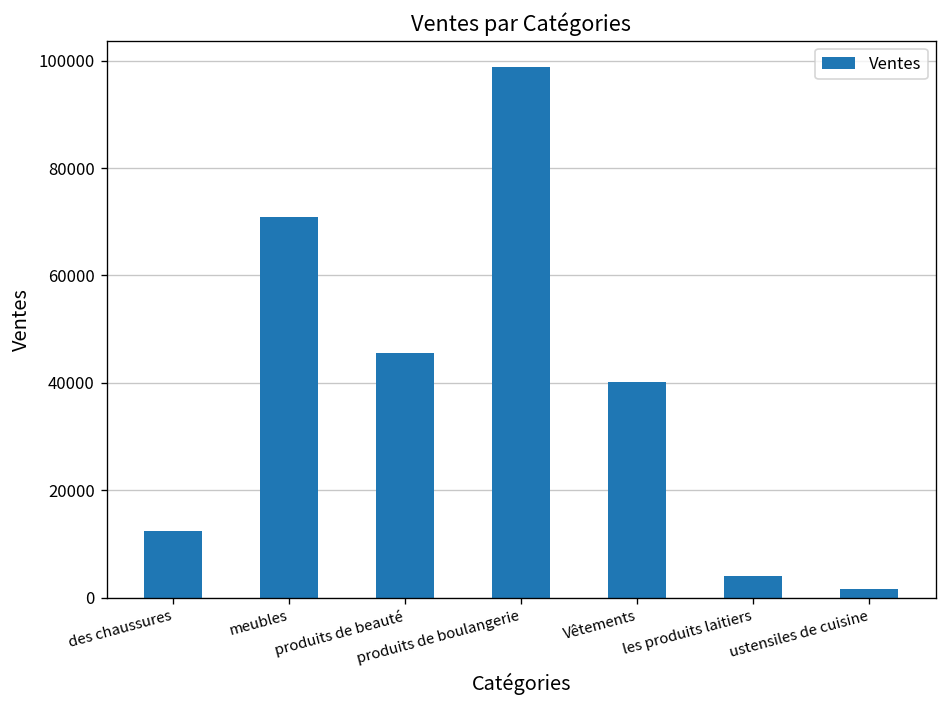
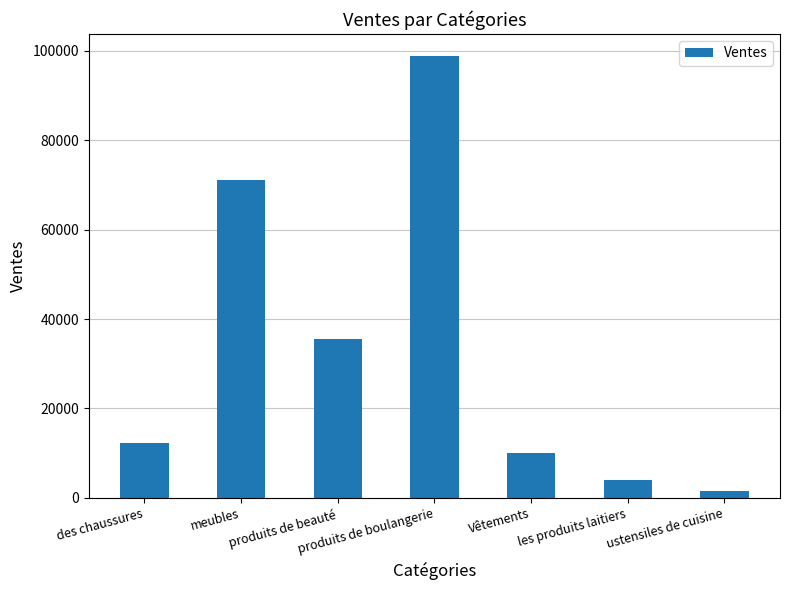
  {
    "des chaussures": 12000,
    "meubles": 71000,
-   "produits de beauté": 46000,
+   "produits de beauté": 35000,
    "produits de boulangerie": 99000,
-   "Vêtements": 40000,
+   "Vêtements": 10000,
    "les produits laitiers": 4000,
    "ustensiles de cuisine": 2000
  }
